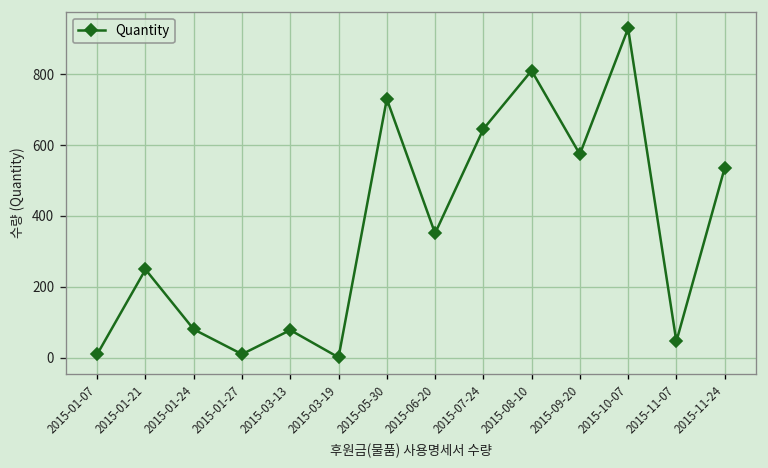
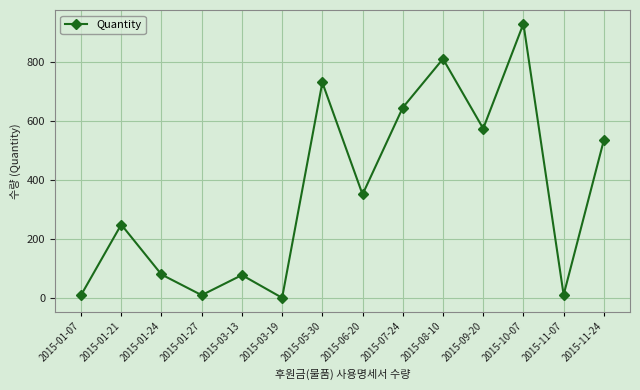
  {
    "2015-01-07": 10,
    "2015-01-21": 250,
    "2015-01-24": 80,
    "2015-01-27": 10,
    "2015-03-13": 80,
    "2015-03-19": 0,
    "2015-05-30": 730,
    "2015-06-20": 350,
    "2015-07-24": 650,
    "2015-08-10": 810,
    "2015-09-20": 570,
    "2015-10-07": 930,
-   "2015-11-07": 50,
+   "2015-11-07": 10,
    "2015-11-24": 540
  }
